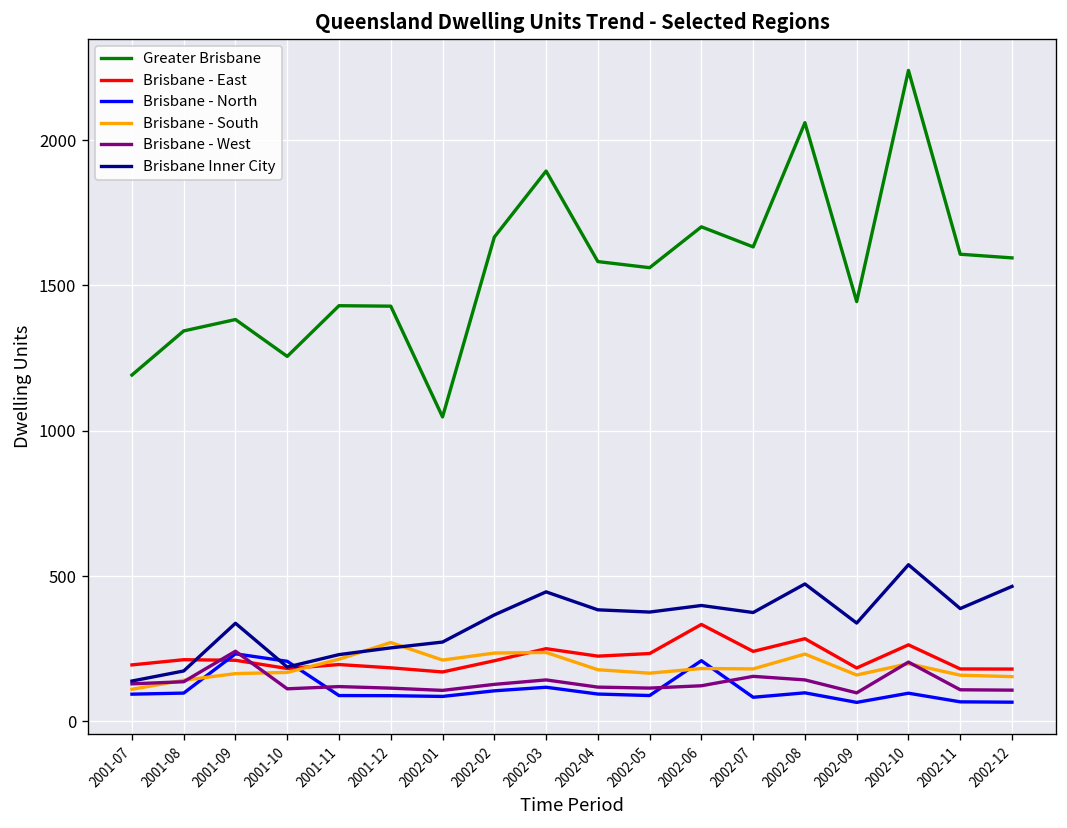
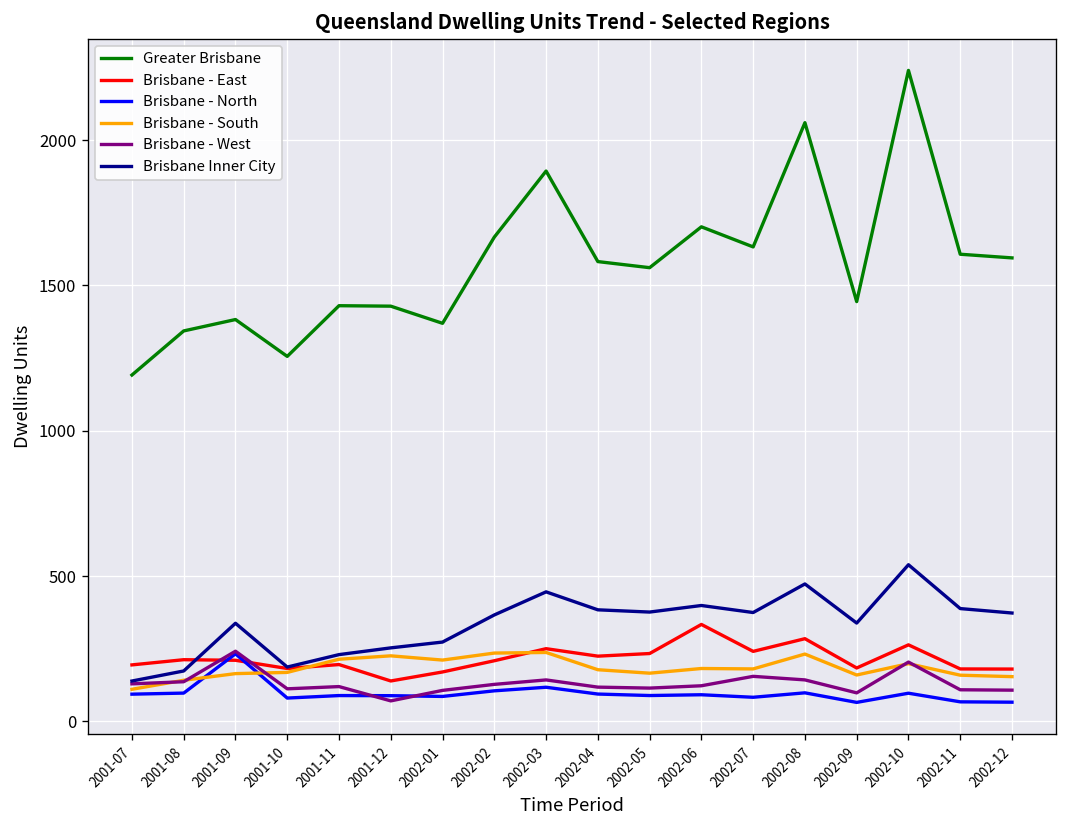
  {
    "Greater Brisbane": {
      "2001-07": 1190,
      "2001-08": 1340,
      "2001-09": 1380,
      "2001-10": 1260,
      "2001-11": 1430,
      "2001-12": 1430,
-     "2002-01": 1050,
+     "2002-01": 1370,
      "2002-02": 1670,
      "2002-03": 1890,
      "2002-04": 1580,
      "2002-05": 1560,
      "2002-06": 1700,
      "2002-07": 1630,
      "2002-08": 2060,
      "2002-09": 1440,
      "2002-10": 2240,
      "2002-11": 1610,
      "2002-12": 1590
    },
    "Brisbane - East": {
      "2001-07": 190,
      "2001-08": 210,
      "2001-09": 210,
      "2001-11": 200,
-     "2001-12": 180,
+     "2001-12": 140,
      "2002-01": 170,
      "2002-02": 210,
      "2002-03": 250,
      "2002-04": 220,
      "2002-05": 230,
      "2002-06": 330,
      "2002-07": 240,
      "2002-08": 280,
      "2002-09": 180,
      "2002-10": 260,
      "2002-11": 180,
      "2002-12": 180
    },
    "Brisbane - North": {
      "2001-07": 90,
      "2001-08": 100,
-     "2001-10": 210,
+     "2001-10": 80,
      "2001-11": 90,
      "2001-12": 90,
      "2002-01": 90,
      "2002-02": 110,
      "2002-03": 120,
      "2002-04": 90,
      "2002-05": 90,
-     "2002-06": 210,
+     "2002-06": 90,
      "2002-07": 80,
      "2002-08": 100,
      "2002-09": 70,
      "2002-10": 100,
      "2002-11": 70,
      "2002-12": 70
    },
    "Brisbane - South": {
      "2001-07": 110,
      "2001-09": 160,
      "2001-10": 170,
      "2001-11": 210,
-     "2001-12": 270,
+     "2001-12": 230,
      "2002-01": 210,
      "2002-02": 240,
      "2002-03": 240,
      "2002-04": 180,
      "2002-05": 170,
      "2002-06": 180,
      "2002-07": 180,
      "2002-08": 230,
      "2002-09": 160,
      "2002-11": 160,
      "2002-12": 150
    },
    "Brisbane - West": {
      "2001-10": 110,
      "2001-11": 120,
-     "2001-12": 110,
+     "2001-12": 70,
      "2002-01": 110,
      "2002-02": 130,
      "2002-03": 140,
      "2002-04": 120,
      "2002-05": 110,
      "2002-06": 120,
      "2002-07": 160,
      "2002-08": 140,
      "2002-09": 100,
      "2002-11": 110,
      "2002-12": 110
    },
    "Brisbane Inner City": {
      "2001-08": 170,
      "2001-09": 340,
      "2001-11": 230,
      "2001-12": 250,
      "2002-01": 270,
      "2002-02": 370,
      "2002-03": 450,
      "2002-04": 380,
      "2002-05": 380,
      "2002-06": 400,
      "2002-07": 370,
      "2002-08": 470,
      "2002-09": 340,
      "2002-10": 540,
      "2002-11": 390,
-     "2002-12": 460
+     "2002-12": 370
    }
  }
